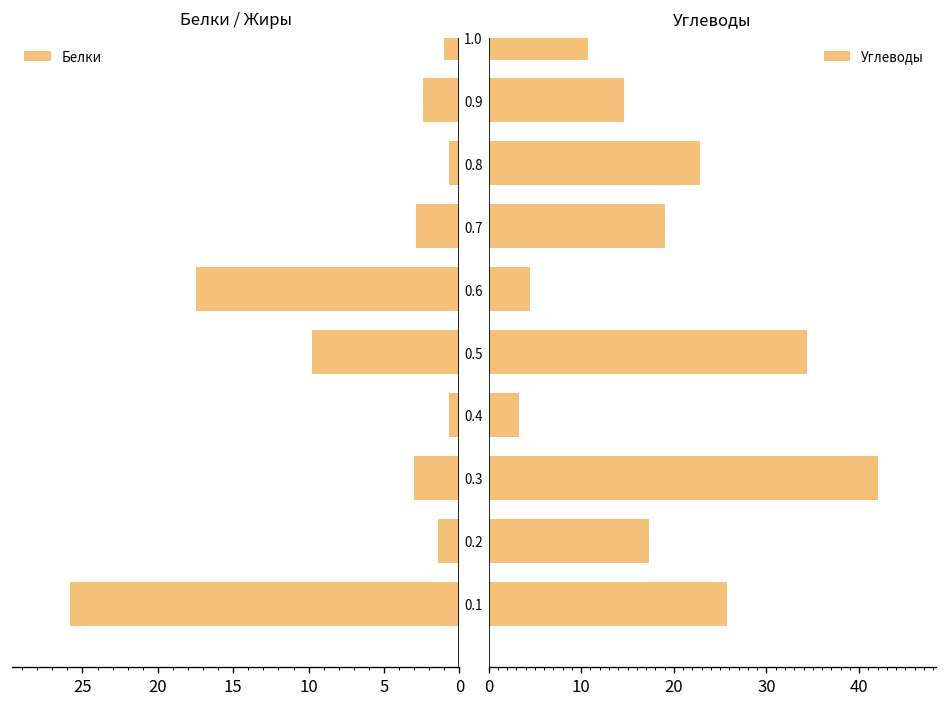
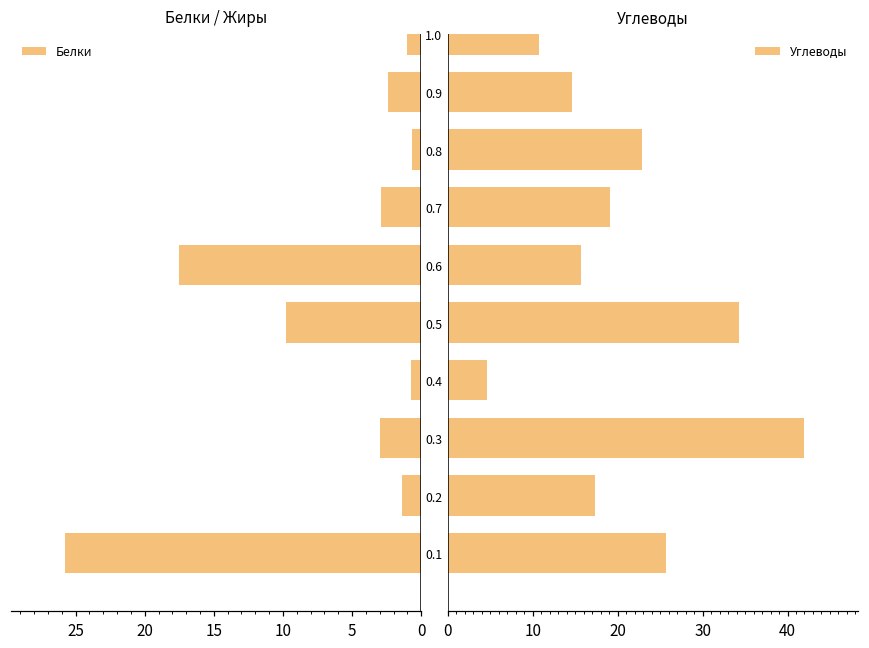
  {
    "Углеводы": {
      "1.0": 11,
      "0.9": 15,
      "0.8": 23,
      "0.7": 19,
-     "0.6": 5,
+     "0.6": 16,
      "0.5": 34,
-     "0.4": 3,
+     "0.4": 5,
      "0.3": 42,
      "0.2": 17,
      "0.1": 26
    }
  }
